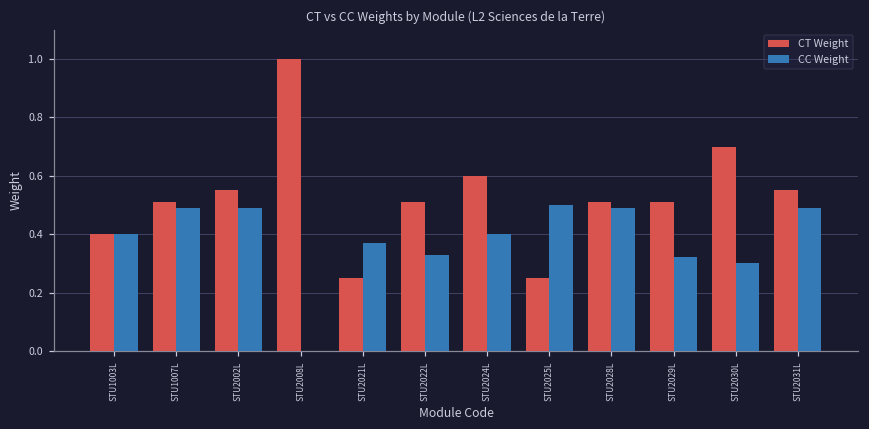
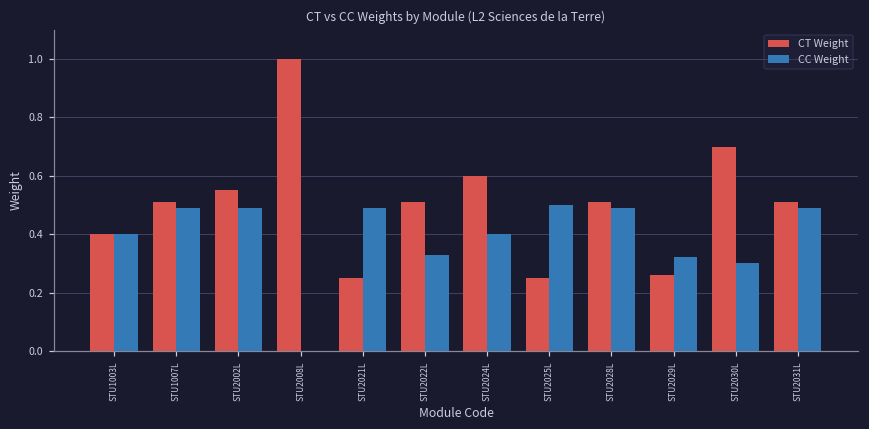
  {
    "CT Weight": {
      "STU1003L": 0.40,
      "STU1007L": 0.51,
      "STU2002L": 0.55,
      "STU2008L": 1.00,
      "STU2021L": 0.25,
      "STU2022L": 0.51,
      "STU2024L": 0.60,
      "STU2025L": 0.25,
      "STU2028L": 0.51,
-     "STU2029L": 0.51,
+     "STU2029L": 0.26,
      "STU2030L": 0.70,
-     "STU2031L": 0.55
+     "STU2031L": 0.51
    },
    "CC Weight": {
      "STU1003L": 0.40,
      "STU1007L": 0.49,
      "STU2002L": 0.49,
      "STU2008L": 0.00,
-     "STU2021L": 0.37,
+     "STU2021L": 0.49,
      "STU2022L": 0.33,
      "STU2024L": 0.40,
      "STU2025L": 0.50,
      "STU2028L": 0.49,
      "STU2029L": 0.32,
      "STU2030L": 0.30,
      "STU2031L": 0.49
    }
  }
